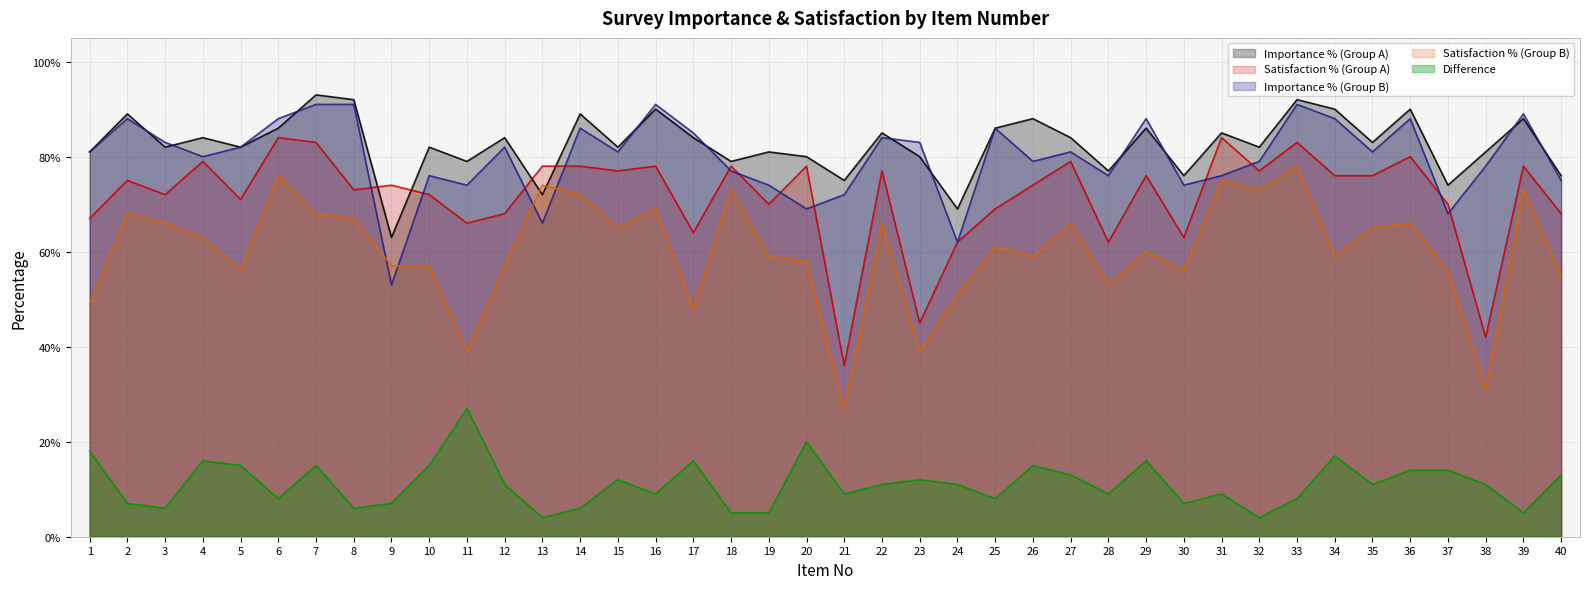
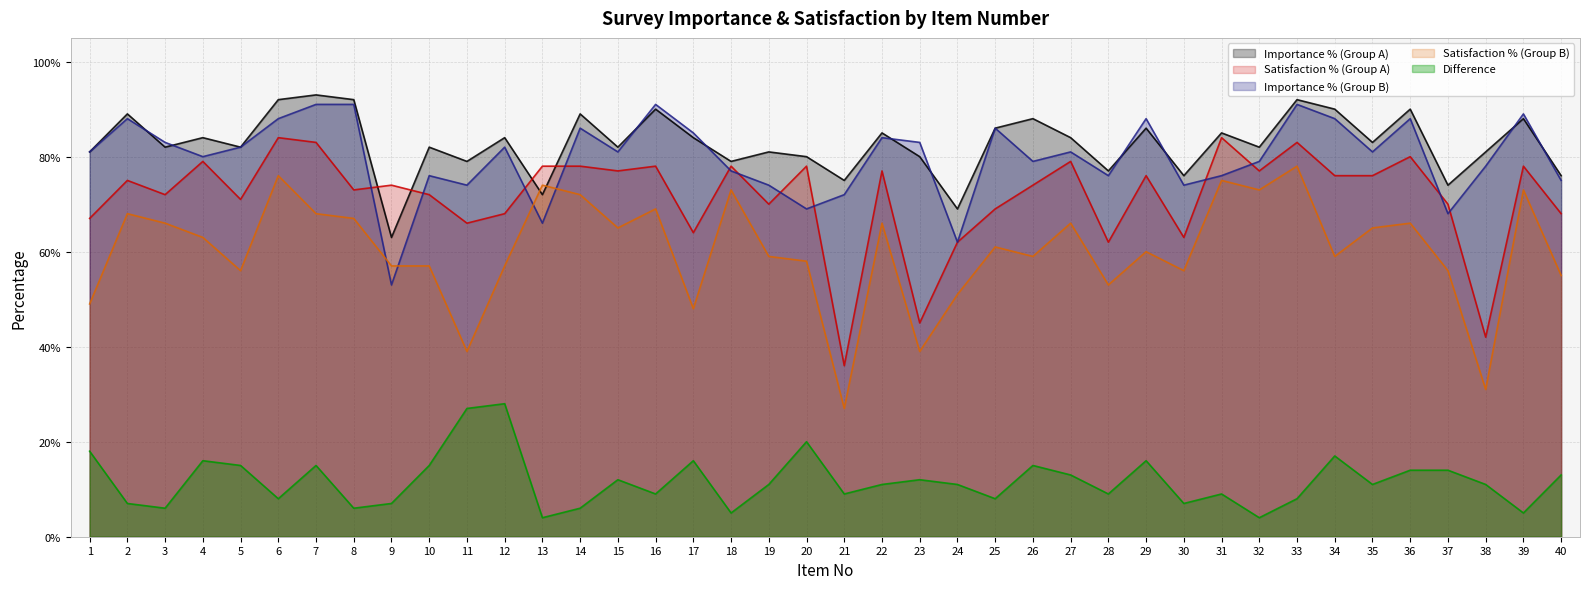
  {
    "Importance % (Group A)": {
      "2": "89%",
      "3": "82%",
      "4": "84%",
-     "6": "86%",
+     "6": "92%",
      "7": "93%",
      "8": "92%",
      "9": "63%",
      "10": "82%",
      "11": "79%",
      "12": "84%",
      "13": "72%",
      "14": "89%",
      "15": "82%",
      "16": "90%",
      "17": "84%",
      "18": "79%",
      "19": "81%",
      "20": "80%",
      "21": "75%",
      "22": "85%",
      "23": "80%",
      "24": "69%",
      "26": "88%",
      "27": "84%",
      "28": "77%",
      "29": "86%",
      "30": "76%",
      "31": "85%",
      "32": "82%",
      "33": "92%",
      "34": "90%",
      "35": "83%",
      "36": "90%",
      "37": "74%",
      "38": "81%",
      "39": "88%",
      "40": "76%"
    },
    "Importance % (Group B)": {
      "2": "88%",
      "3": "83%",
      "4": "80%",
      "6": "88%",
      "7": "91%",
      "8": "91%",
      "9": "53%",
      "10": "76%",
      "11": "74%",
      "12": "82%",
      "13": "66%",
      "14": "86%",
      "15": "81%",
      "16": "91%",
      "17": "85%",
      "18": "77%",
      "19": "74%",
      "20": "69%",
      "21": "72%",
      "22": "84%",
      "23": "83%",
      "26": "79%",
      "27": "81%",
      "28": "76%",
      "29": "88%",
      "30": "74%",
      "31": "76%",
      "32": "79%",
      "33": "91%",
      "34": "88%",
      "35": "81%",
      "36": "88%",
      "37": "68%",
      "38": "78%",
      "39": "89%",
      "40": "75%"
    },
    "Difference": {
      "1": "18%",
      "2": "7%",
      "3": "6%",
      "4": "16%",
      "5": "15%",
      "6": "8%",
      "7": "15%",
      "8": "6%",
      "9": "7%",
      "10": "15%",
      "11": "27%",
-     "12": "11%",
+     "12": "28%",
      "13": "4%",
      "14": "6%",
      "15": "12%",
      "16": "9%",
      "17": "16%",
      "18": "5%",
-     "19": "5%",
+     "19": "11%",
      "20": "20%",
      "21": "9%",
      "22": "11%",
      "23": "12%",
      "24": "11%",
      "25": "8%",
      "26": "15%",
      "27": "13%",
      "28": "9%",
      "29": "16%",
      "30": "7%",
      "31": "9%",
      "32": "4%",
      "33": "8%",
      "34": "17%",
      "35": "11%",
      "36": "14%",
      "37": "14%",
      "38": "11%",
      "39": "5%",
      "40": "13%"
    }
  }
